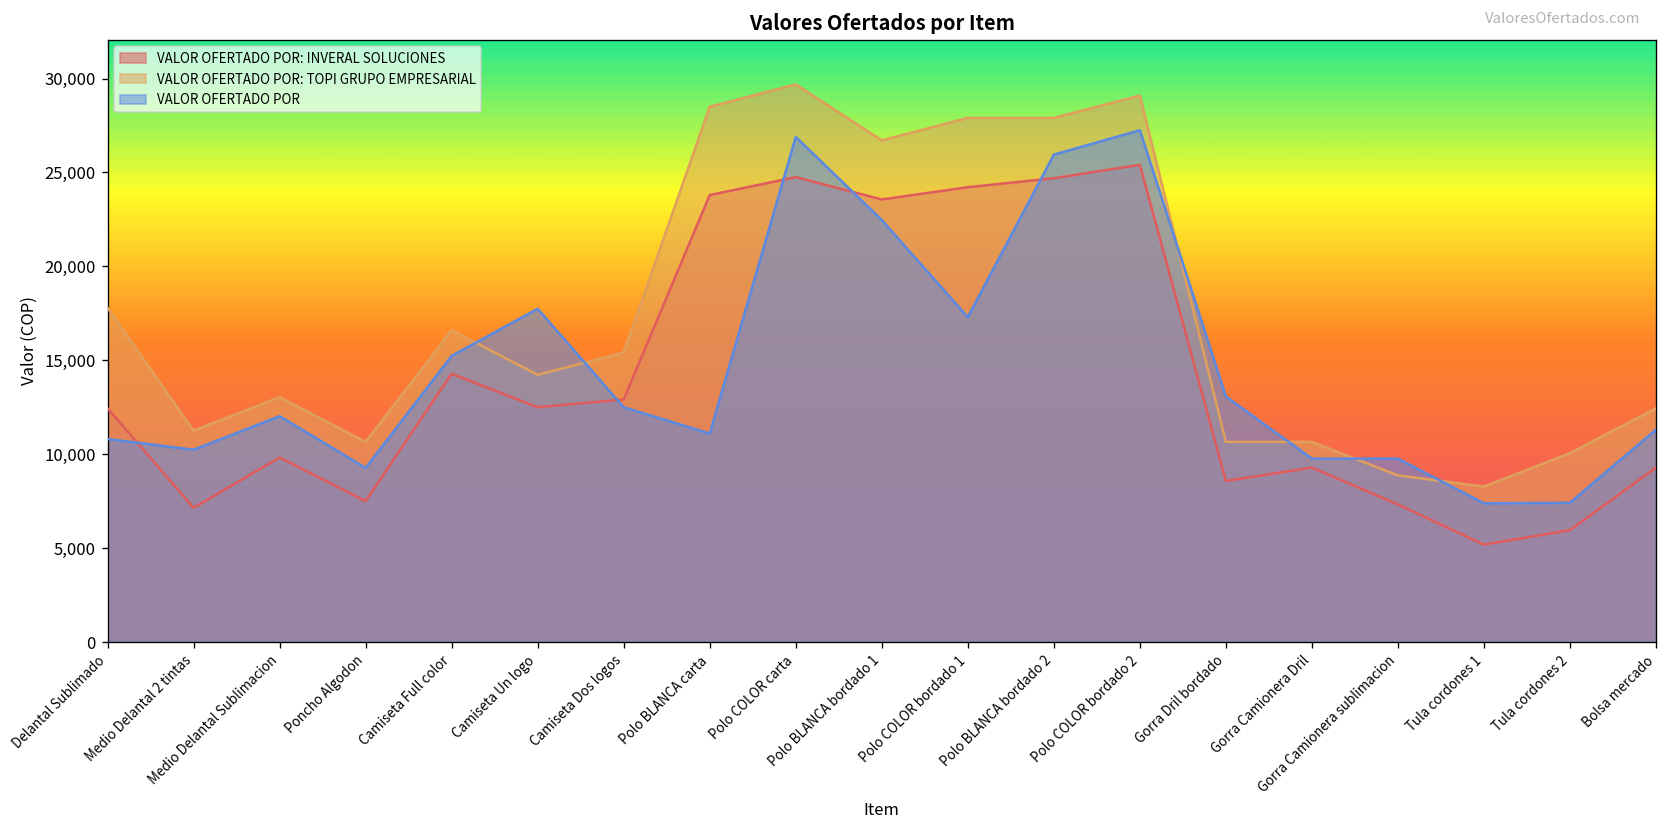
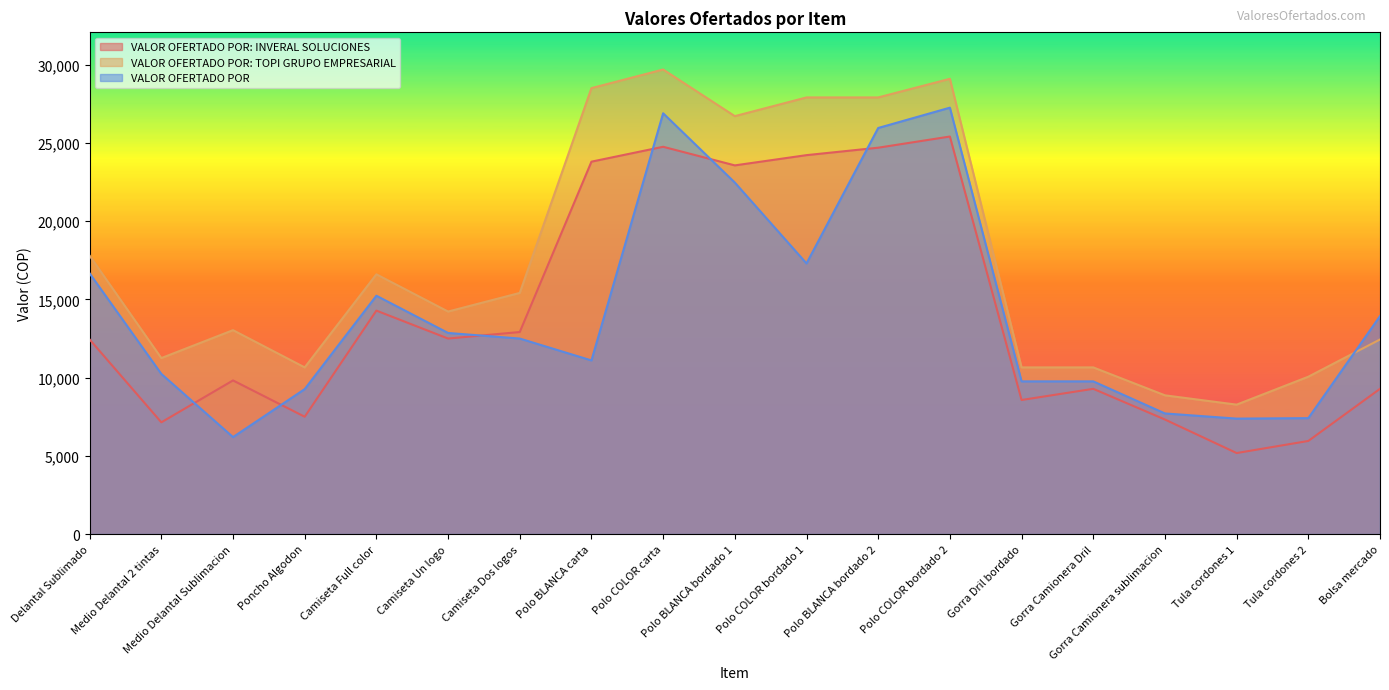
  {
    "VALOR OFERTADO POR": {
-     "Delantal Sublimado": "10,800",
+     "Delantal Sublimado": "16,700",
      "Medio Delantal 2 tintas": "10,200",
-     "Medio Delantal Sublimacion": "12,000",
+     "Medio Delantal Sublimacion": "6,200",
      "Poncho Algodon": "9,300",
      "Camiseta Full color": "15,200",
-     "Camiseta Un logo": "17,700",
+     "Camiseta Un logo": "12,900",
      "Camiseta Dos logos": "12,500",
      "Polo BLANCA carta": "11,100",
      "Polo COLOR carta": "26,900",
      "Polo BLANCA bordado 1": "22,500",
      "Polo COLOR bordado 1": "17,300",
      "Polo BLANCA bordado 2": "26,000",
      "Polo COLOR bordado 2": "27,300",
-     "Gorra Dril bordado": "13,100",
+     "Gorra Dril bordado": "9,800",
      "Gorra Camionera Dril": "9,800",
-     "Gorra Camionera sublimacion": "9,800",
+     "Gorra Camionera sublimacion": "7,700",
      "Tula cordones 1": "7,400",
      "Tula cordones 2": "7,400",
-     "Bolsa mercado": "11,300"
+     "Bolsa mercado": "13,900"
    }
  }
